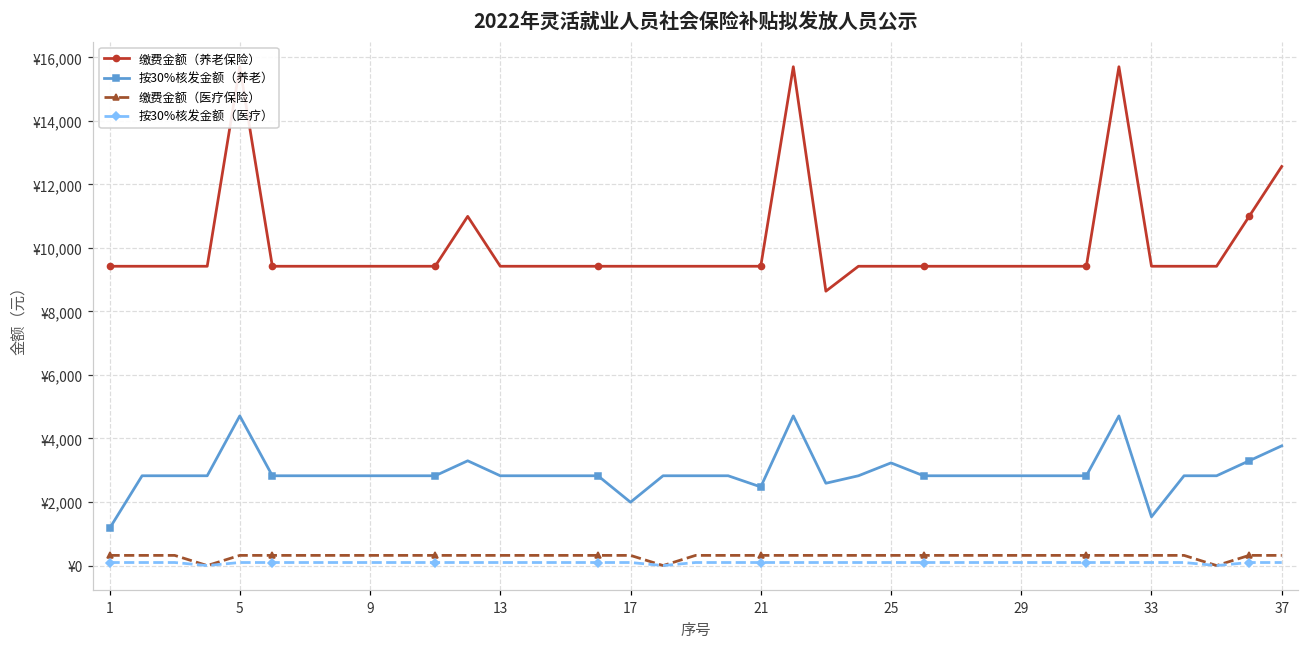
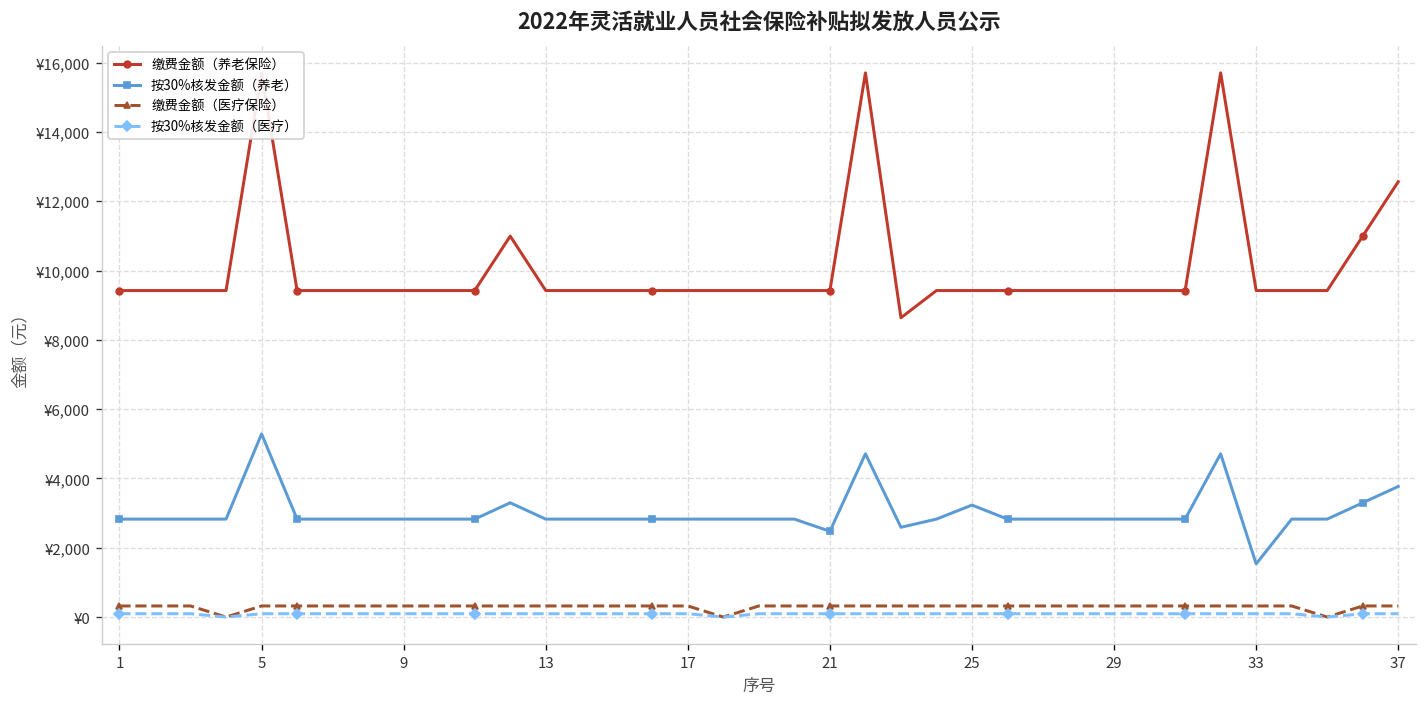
  {
    "按30%核发金额（养老）": {
-     "1": "¥1,200",
-     "5": "¥4,700",
+     "1": "¥2,800",
+     "5": "¥5,300",
      "9": "¥2,800",
      "13": "¥2,800",
-     "17": "¥2,000",
+     "17": "¥2,800",
      "21": "¥2,500",
      "25": "¥3,200",
      "29": "¥2,800",
      "33": "¥1,500",
      "37": "¥3,800"
    },
    "按30%核发金额（医疗）": {
      "1": "¥100",
      "5": "¥100",
      "9": "¥100",
      "13": "¥100",
      "17": "¥100",
      "21": "¥100",
      "25": "¥100",
      "29": "¥100",
      "33": "¥100",
      "37": "¥100"
    }
  }
